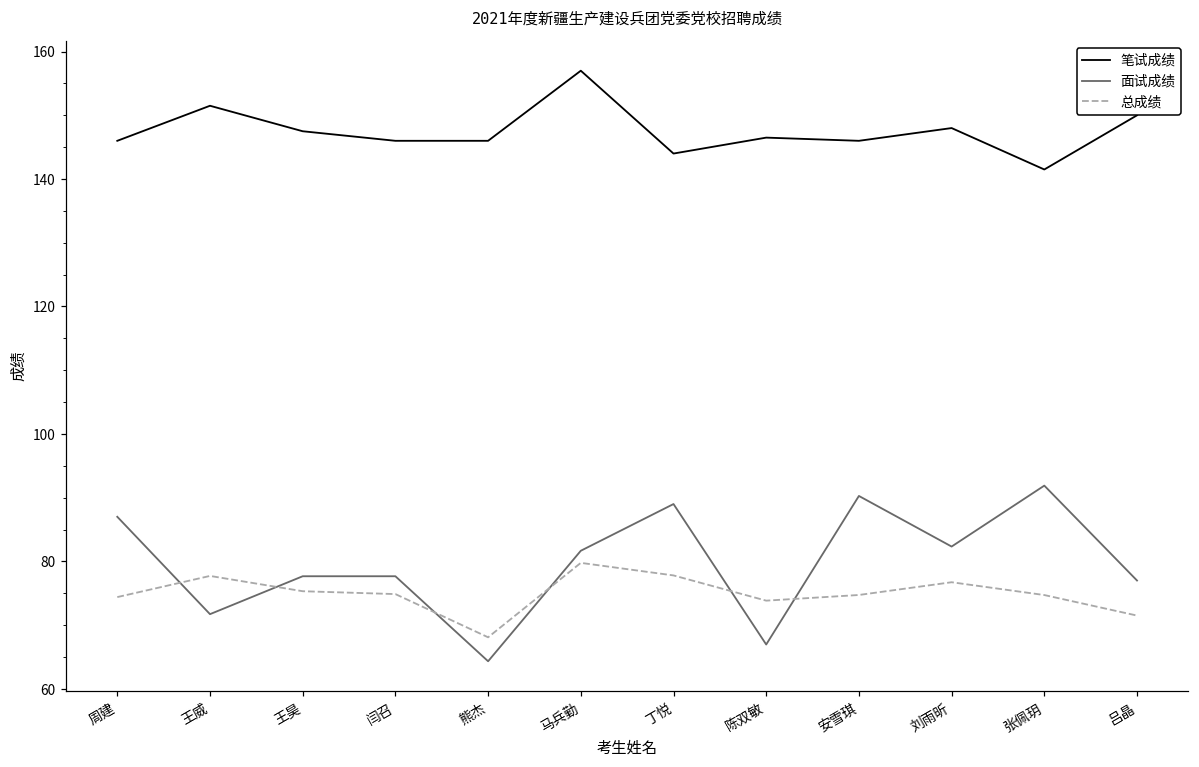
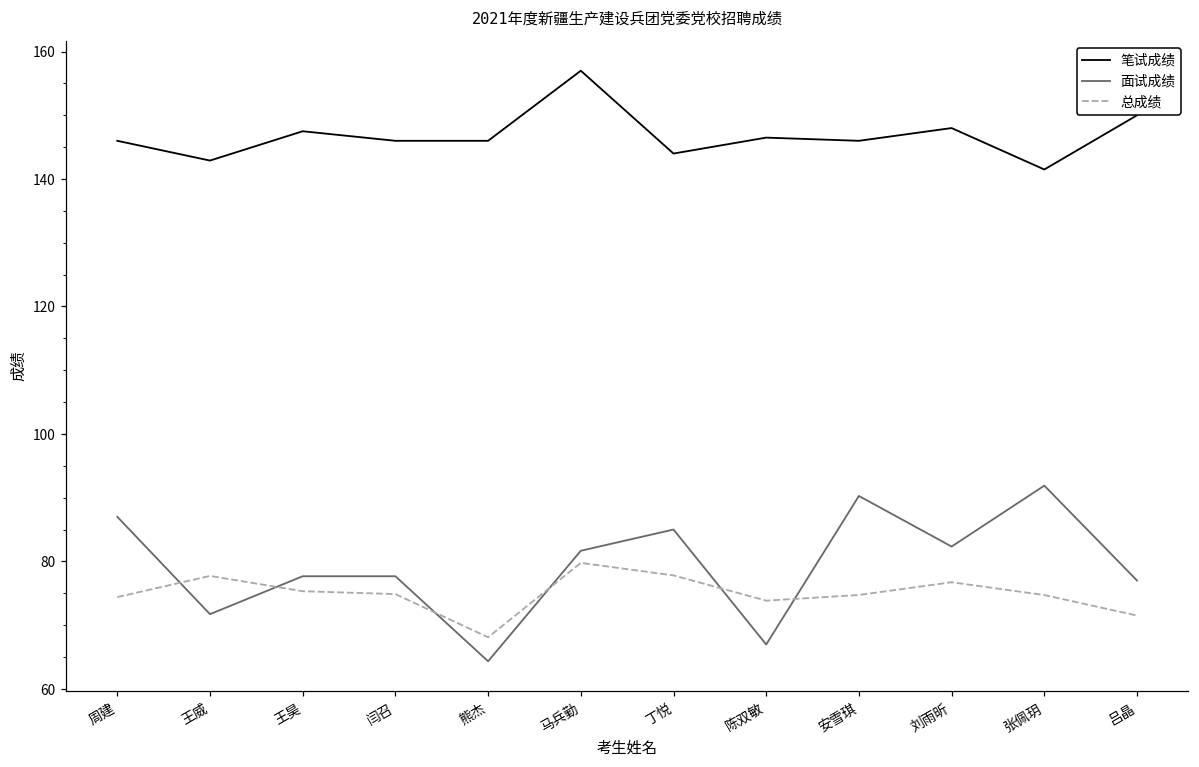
  {
    "笔试成绩": {
      "周建": 146,
-     "王威": 152,
+     "王威": 143,
      "王昊": 148,
      "闫召": 146,
      "熊杰": 146,
      "马兵勤": 157,
      "丁悦": 144,
      "陈双敏": 147,
      "安雪琪": 146,
      "刘雨昕": 148,
      "张佩玥": 142
    },
    "面试成绩": {
      "周建": 87,
      "王威": 72,
      "王昊": 78,
      "闫召": 78,
      "熊杰": 64,
      "马兵勤": 82,
-     "丁悦": 89,
+     "丁悦": 85,
      "陈双敏": 67,
      "安雪琪": 90,
      "刘雨昕": 82,
      "张佩玥": 92,
      "吕晶": 77
    },
    "总成绩": {
      "周建": 74,
      "王威": 78,
      "王昊": 75,
      "闫召": 75,
      "熊杰": 68,
      "马兵勤": 80,
      "丁悦": 78,
      "陈双敏": 74,
      "安雪琪": 75,
      "刘雨昕": 77,
      "张佩玥": 75,
      "吕晶": 72
    }
  }
